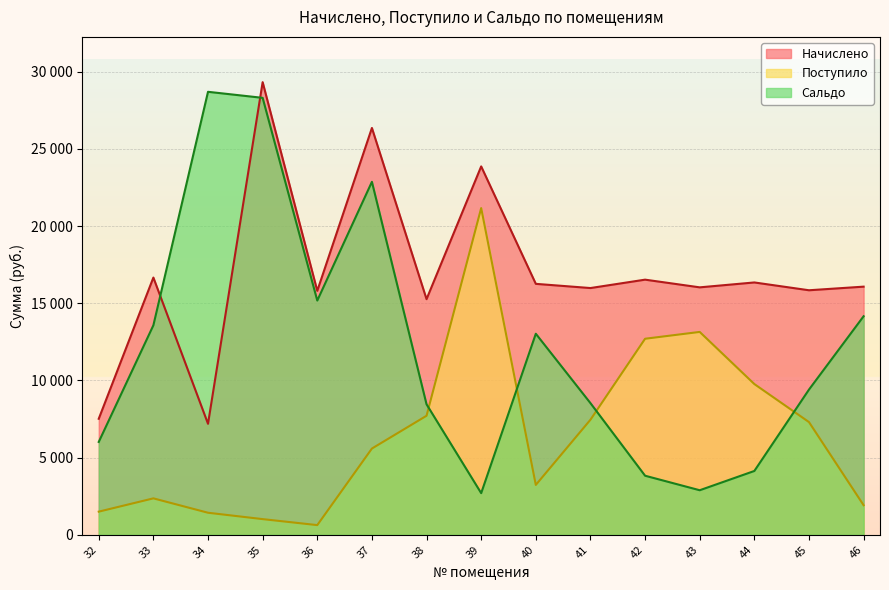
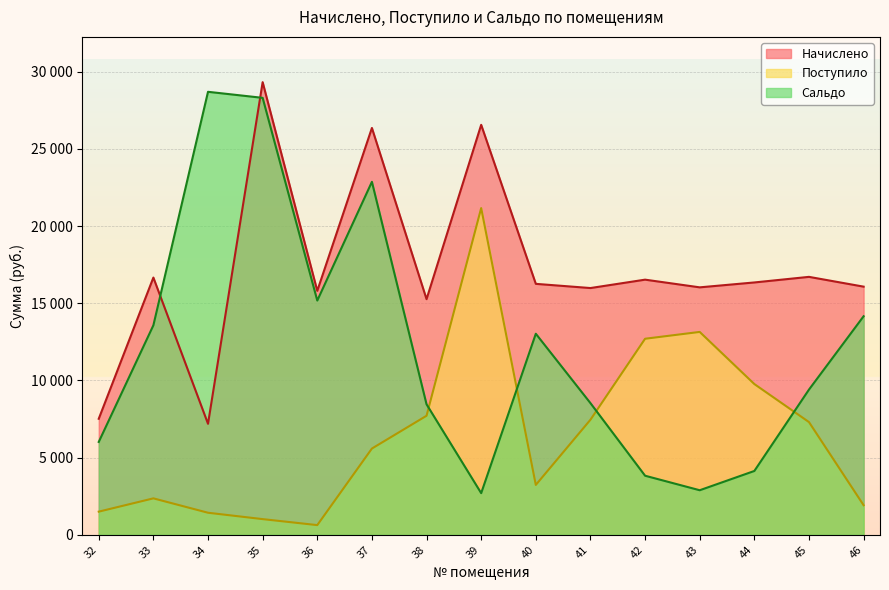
  {
    "Начислено": {
      "32": 7500,
      "33": 16700,
      "34": 7200,
      "35": 29300,
      "36": 15800,
      "37": 26300,
      "38": 15300,
-     "39": 23900,
+     "39": 26600,
      "40": 16300,
      "41": 16000,
      "42": 16500,
      "43": 16000,
      "44": 16300,
-     "45": 15800,
+     "45": 16700,
      "46": 16100
    },
    "Поступило": {
      "32": 1500,
      "33": 2400,
      "34": 1400,
      "35": 1000,
      "36": 600,
      "37": 5600,
      "38": 7700,
      "39": 21200,
      "40": 3200,
      "41": 7500,
      "42": 12700,
      "43": 13100,
      "44": 9800,
      "45": 7300,
      "46": 1900
    },
    "Сальдо": {
      "32": 6000,
      "33": 13600,
      "34": 28700,
      "35": 28300,
      "36": 15200,
      "37": 22900,
      "38": 8500,
      "39": 2700,
      "40": 13000,
      "41": 8500,
      "42": 3800,
      "43": 2900,
      "44": 4100,
      "45": 9400,
      "46": 14200
    }
  }
